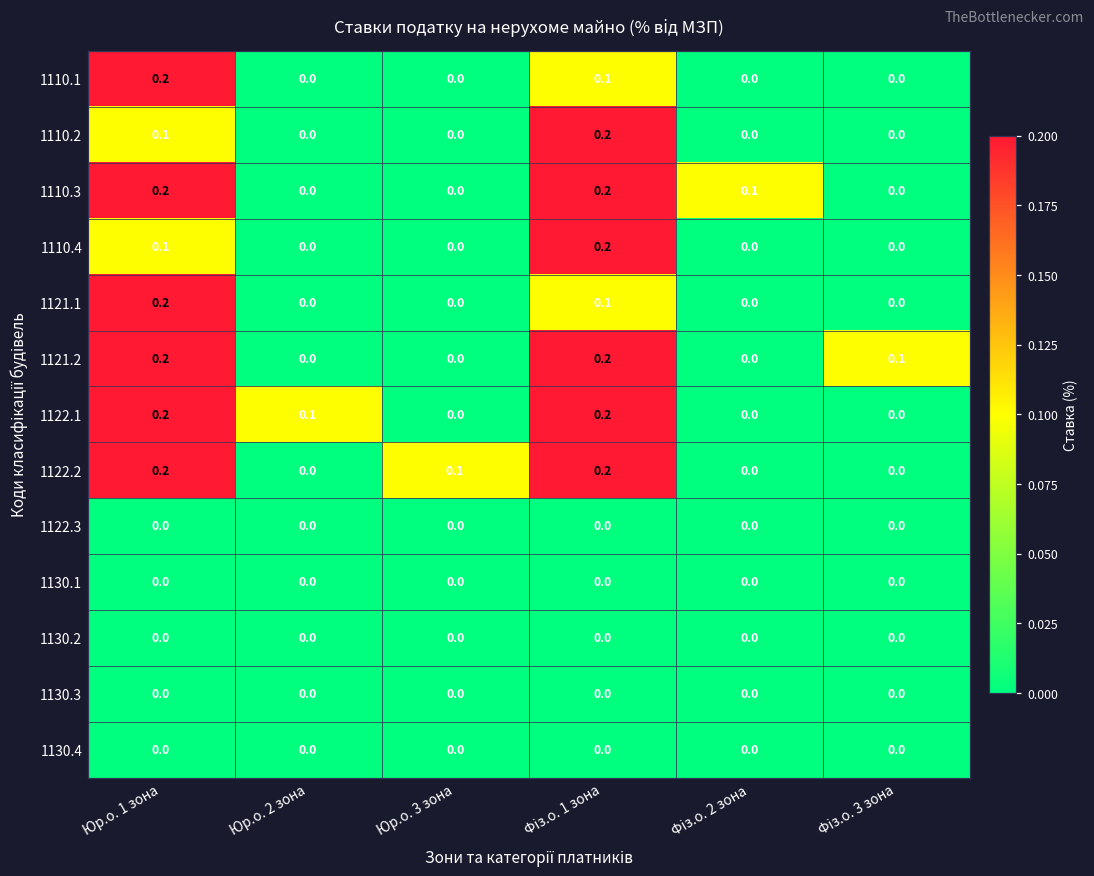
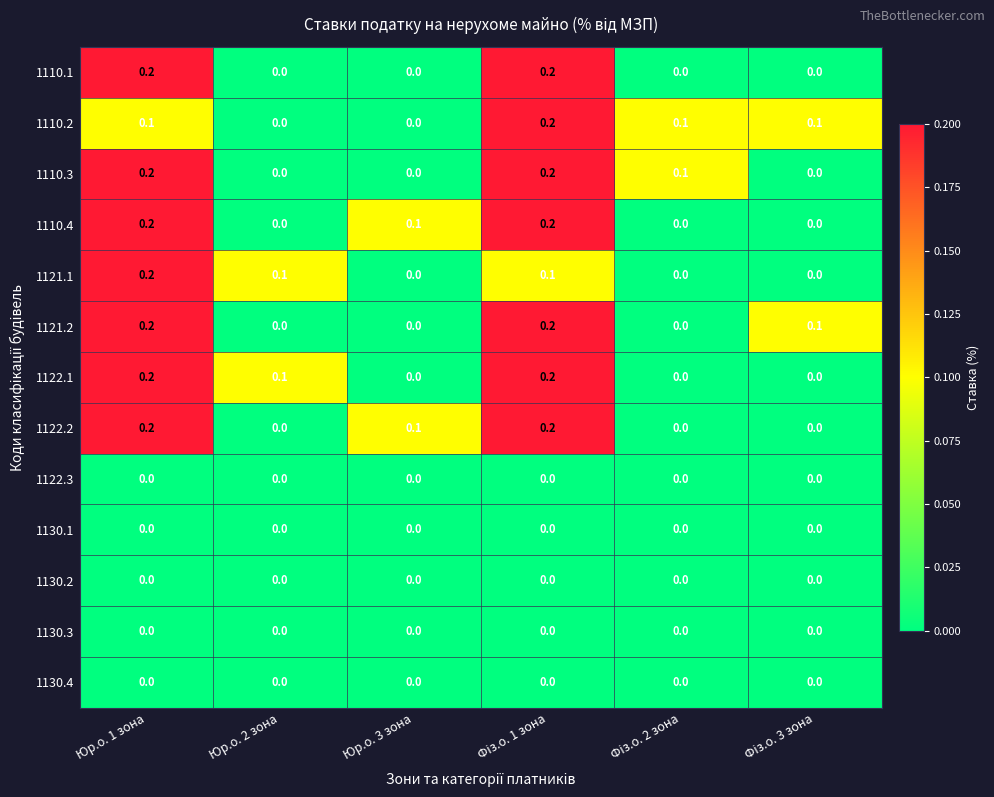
  {
    "1110.1": {
      "Юр.о. 1 зона": 0.2,
      "Юр.о. 2 зона": 0.0,
      "Юр.о. 3 зона": 0.0,
-     "Фіз.о. 1 зона": 0.1,
+     "Фіз.о. 1 зона": 0.2,
      "Фіз.о. 2 зона": 0.0,
      "Фіз.о. 3 зона": 0.0
    },
    "1110.2": {
      "Юр.о. 1 зона": 0.1,
      "Юр.о. 2 зона": 0.0,
      "Юр.о. 3 зона": 0.0,
      "Фіз.о. 1 зона": 0.2,
-     "Фіз.о. 2 зона": 0.0,
-     "Фіз.о. 3 зона": 0.0
+     "Фіз.о. 2 зона": 0.1,
+     "Фіз.о. 3 зона": 0.1
    },
    "1110.3": {
      "Юр.о. 1 зона": 0.2,
      "Юр.о. 2 зона": 0.0,
      "Юр.о. 3 зона": 0.0,
      "Фіз.о. 1 зона": 0.2,
      "Фіз.о. 2 зона": 0.1,
      "Фіз.о. 3 зона": 0.0
    },
    "1110.4": {
-     "Юр.о. 1 зона": 0.1,
+     "Юр.о. 1 зона": 0.2,
      "Юр.о. 2 зона": 0.0,
-     "Юр.о. 3 зона": 0.0,
+     "Юр.о. 3 зона": 0.1,
      "Фіз.о. 1 зона": 0.2,
      "Фіз.о. 2 зона": 0.0,
      "Фіз.о. 3 зона": 0.0
    },
    "1121.1": {
      "Юр.о. 1 зона": 0.2,
-     "Юр.о. 2 зона": 0.0,
+     "Юр.о. 2 зона": 0.1,
      "Юр.о. 3 зона": 0.0,
      "Фіз.о. 1 зона": 0.1,
      "Фіз.о. 2 зона": 0.0,
      "Фіз.о. 3 зона": 0.0
    },
    "1121.2": {
      "Юр.о. 1 зона": 0.2,
      "Юр.о. 2 зона": 0.0,
      "Юр.о. 3 зона": 0.0,
      "Фіз.о. 1 зона": 0.2,
      "Фіз.о. 2 зона": 0.0,
      "Фіз.о. 3 зона": 0.1
    },
    "1122.1": {
      "Юр.о. 1 зона": 0.2,
      "Юр.о. 2 зона": 0.1,
      "Юр.о. 3 зона": 0.0,
      "Фіз.о. 1 зона": 0.2,
      "Фіз.о. 2 зона": 0.0,
      "Фіз.о. 3 зона": 0.0
    },
    "1122.2": {
      "Юр.о. 1 зона": 0.2,
      "Юр.о. 2 зона": 0.0,
      "Юр.о. 3 зона": 0.1,
      "Фіз.о. 1 зона": 0.2,
      "Фіз.о. 2 зона": 0.0,
      "Фіз.о. 3 зона": 0.0
    },
    "1122.3": {
      "Юр.о. 1 зона": 0.0,
      "Юр.о. 2 зона": 0.0,
      "Юр.о. 3 зона": 0.0,
      "Фіз.о. 1 зона": 0.0,
      "Фіз.о. 2 зона": 0.0,
      "Фіз.о. 3 зона": 0.0
    },
    "1130.1": {
      "Юр.о. 1 зона": 0.0,
      "Юр.о. 2 зона": 0.0,
      "Юр.о. 3 зона": 0.0,
      "Фіз.о. 1 зона": 0.0,
      "Фіз.о. 2 зона": 0.0,
      "Фіз.о. 3 зона": 0.0
    },
    "1130.2": {
      "Юр.о. 1 зона": 0.0,
      "Юр.о. 2 зона": 0.0,
      "Юр.о. 3 зона": 0.0,
      "Фіз.о. 1 зона": 0.0,
      "Фіз.о. 2 зона": 0.0,
      "Фіз.о. 3 зона": 0.0
    },
    "1130.3": {
      "Юр.о. 1 зона": 0.0,
      "Юр.о. 2 зона": 0.0,
      "Юр.о. 3 зона": 0.0,
      "Фіз.о. 1 зона": 0.0,
      "Фіз.о. 2 зона": 0.0,
      "Фіз.о. 3 зона": 0.0
    },
    "1130.4": {
      "Юр.о. 1 зона": 0.0,
      "Юр.о. 2 зона": 0.0,
      "Юр.о. 3 зона": 0.0,
      "Фіз.о. 1 зона": 0.0,
      "Фіз.о. 2 зона": 0.0,
      "Фіз.о. 3 зона": 0.0
    }
  }
